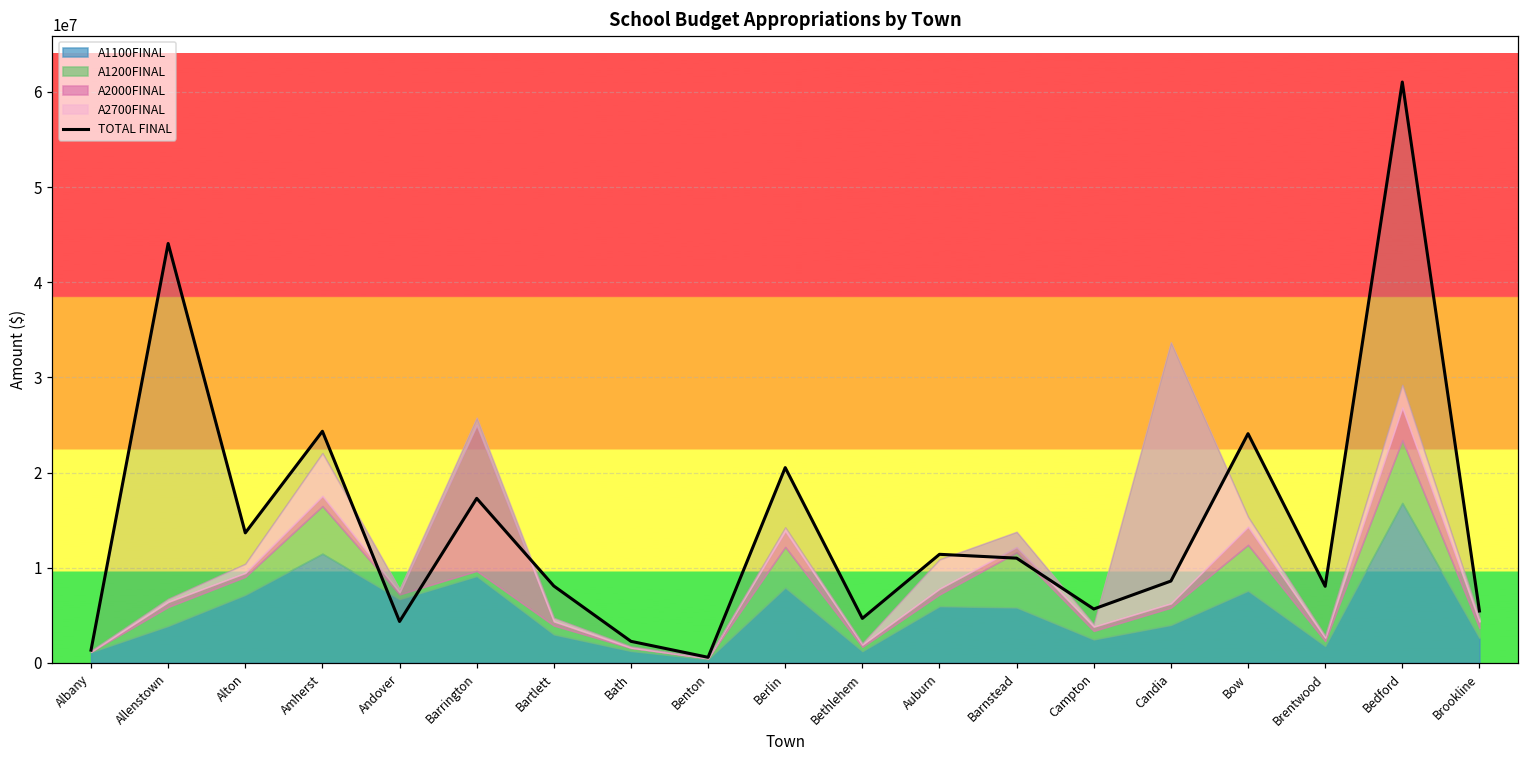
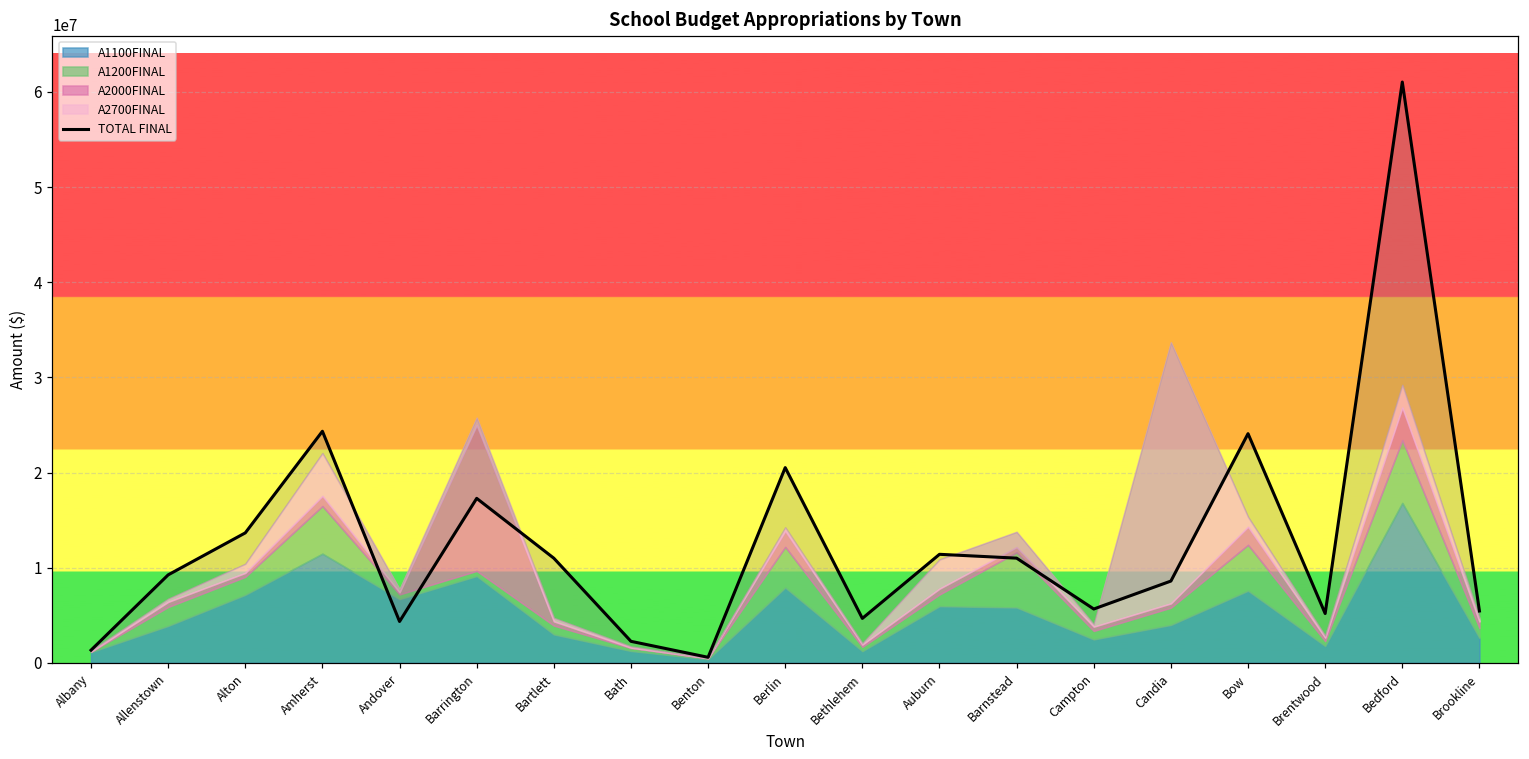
  {
    "TOTAL FINAL": {
-     "Allenstown": 44000000,
+     "Allenstown": 9000000,
      "Andover": 4000000,
      "Barrington": 17000000,
-     "Bartlett": 8000000,
+     "Bartlett": 11000000,
      "Barnstead": 11000000,
      "Candia": 9000000,
-     "Brentwood": 8000000
+     "Brentwood": 5000000
    },
    "A1100FINAL": {
      "Allenstown": 4000000,
      "Alton": 7000000,
      "Amherst": 11000000,
      "Andover": 7000000,
      "Barrington": 9000000,
      "Bartlett": 3000000,
      "Bath": 1000000,
      "Berlin": 8000000,
      "Bethlehem": 1000000,
      "Auburn": 6000000,
      "Barnstead": 6000000,
      "Campton": 2000000,
      "Candia": 4000000,
      "Bow": 8000000,
      "Brentwood": 2000000,
      "Bedford": 17000000,
      "Brookline": 3000000
    },
    "A1200FINAL": {
      "Allenstown": 2000000,
      "Alton": 2000000,
      "Amherst": 5000000,
      "Barrington": 1000000,
      "Bartlett": 1000000,
      "Berlin": 4000000,
      "Auburn": 1000000,
      "Barnstead": 6000000,
      "Campton": 1000000,
      "Candia": 2000000,
      "Bow": 5000000,
      "Brentwood": 1000000,
      "Bedford": 7000000,
      "Brookline": 1000000
    },
    "A2000FINAL": {
      "Allenstown": 1000000,
      "Alton": 0,
      "Amherst": 1000000,
      "Barrington": 15000000,
      "Bartlett": 0,
      "Berlin": 2000000,
      "Auburn": 1000000,
      "Barnstead": 1000000,
      "Candia": 0,
      "Bow": 2000000,
      "Bedford": 3000000,
      "Brookline": 1000000
    }
  }
